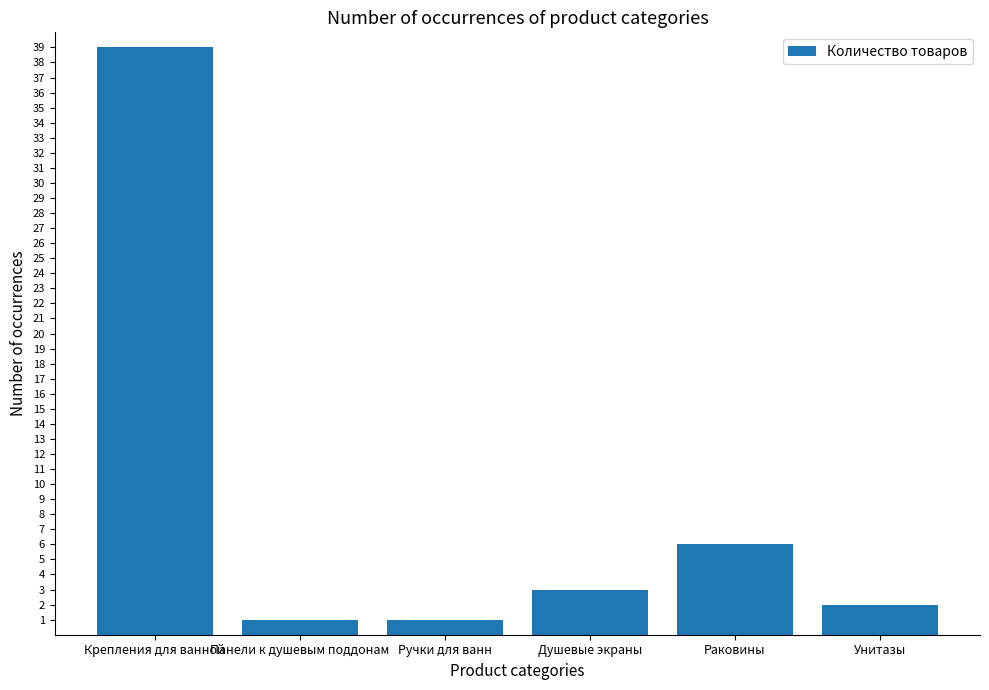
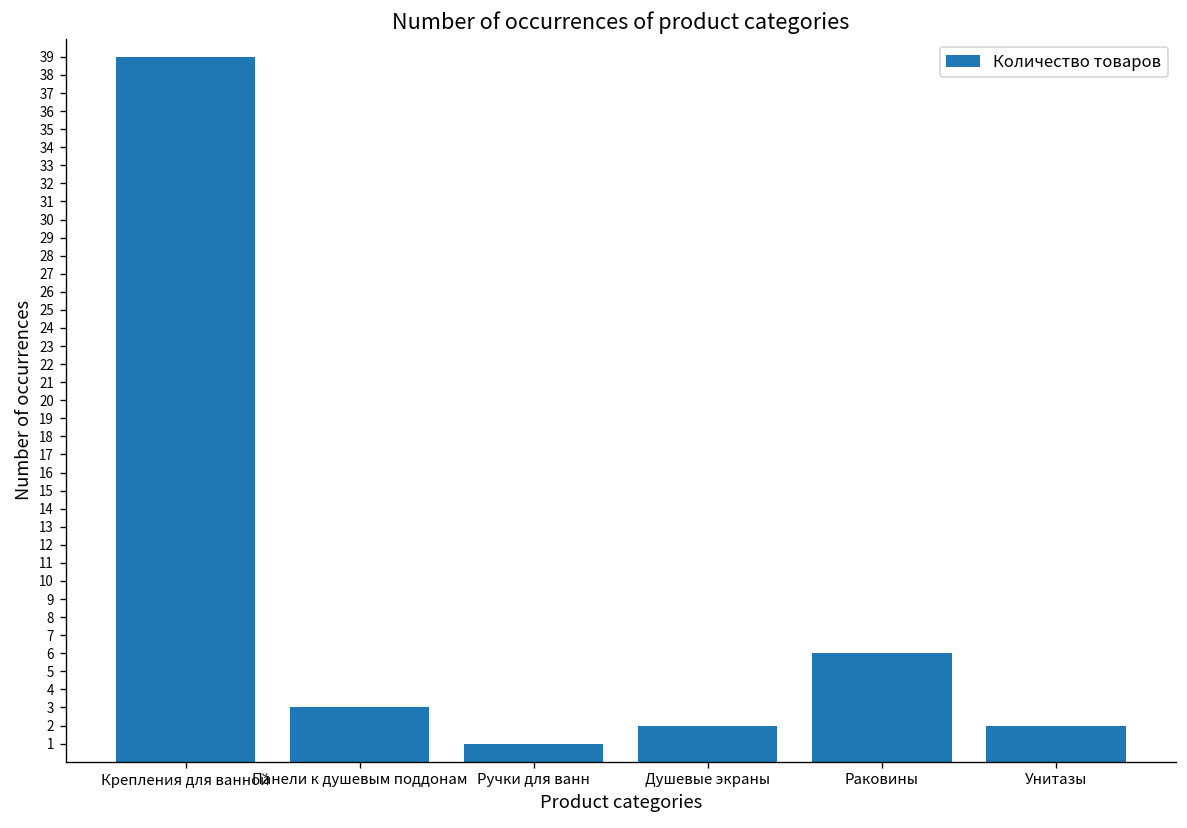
  {
    "Крепления для ванной": 39,
-   "Панели к душевым поддонам": 1,
+   "Панели к душевым поддонам": 3,
    "Ручки для ванн": 1,
-   "Душевые экраны": 3,
+   "Душевые экраны": 2,
    "Раковины": 6,
    "Унитазы": 2
  }
